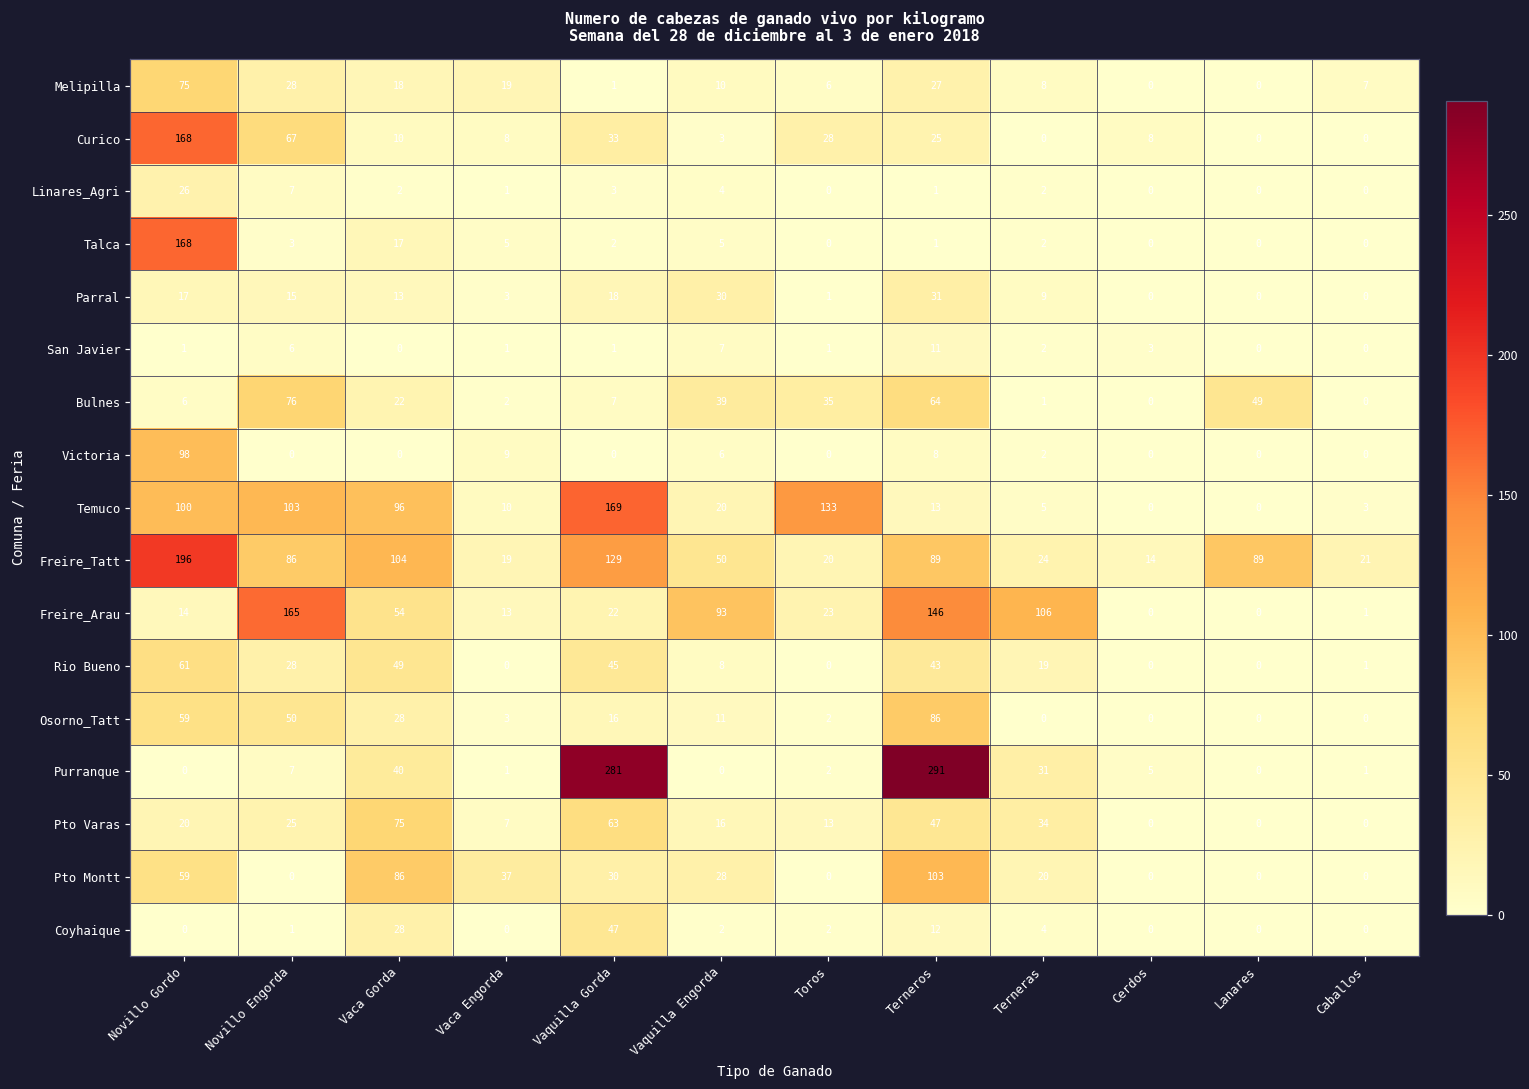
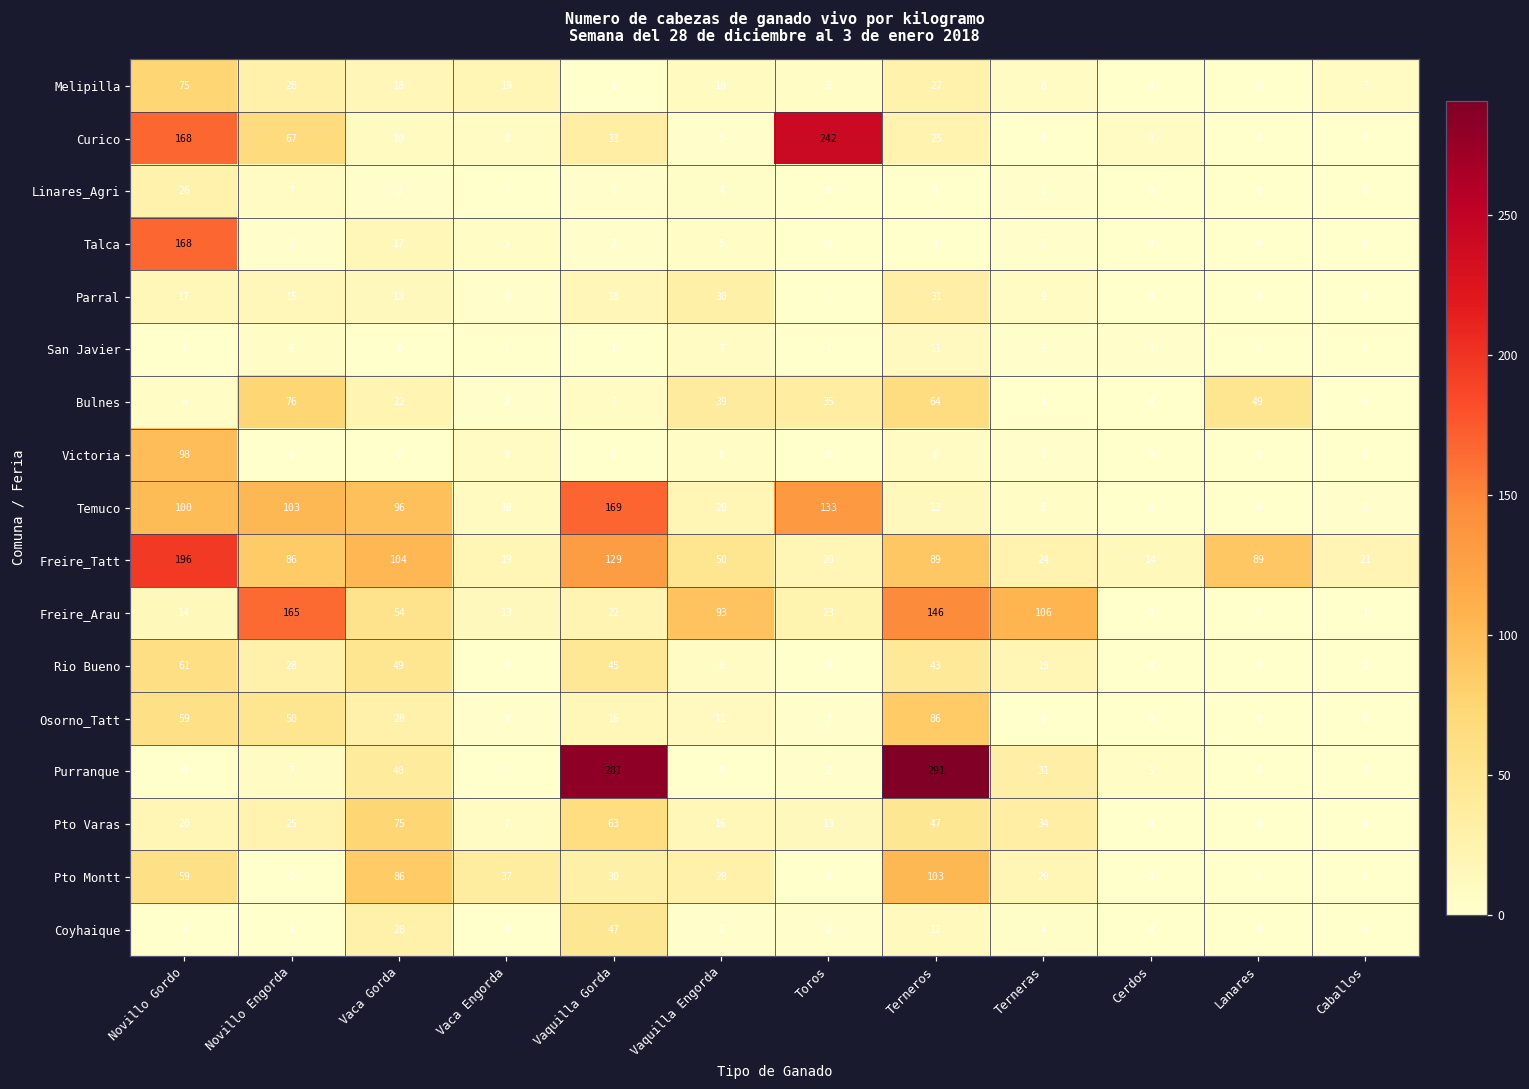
  {
    "Curico": {
      "Novillo Gordo": 168,
      "Novillo Engorda": 67,
      "Vaca Gorda": 10,
      "Vaca Engorda": 8,
      "Vaquilla Gorda": 33,
      "Vaquilla Engorda": 3,
-     "Toros": 28,
+     "Toros": 242,
      "Terneros": 25,
      "Terneras": 0,
      "Cerdos": 8,
      "Lanares": 0,
      "Caballos": 0
    }
  }
